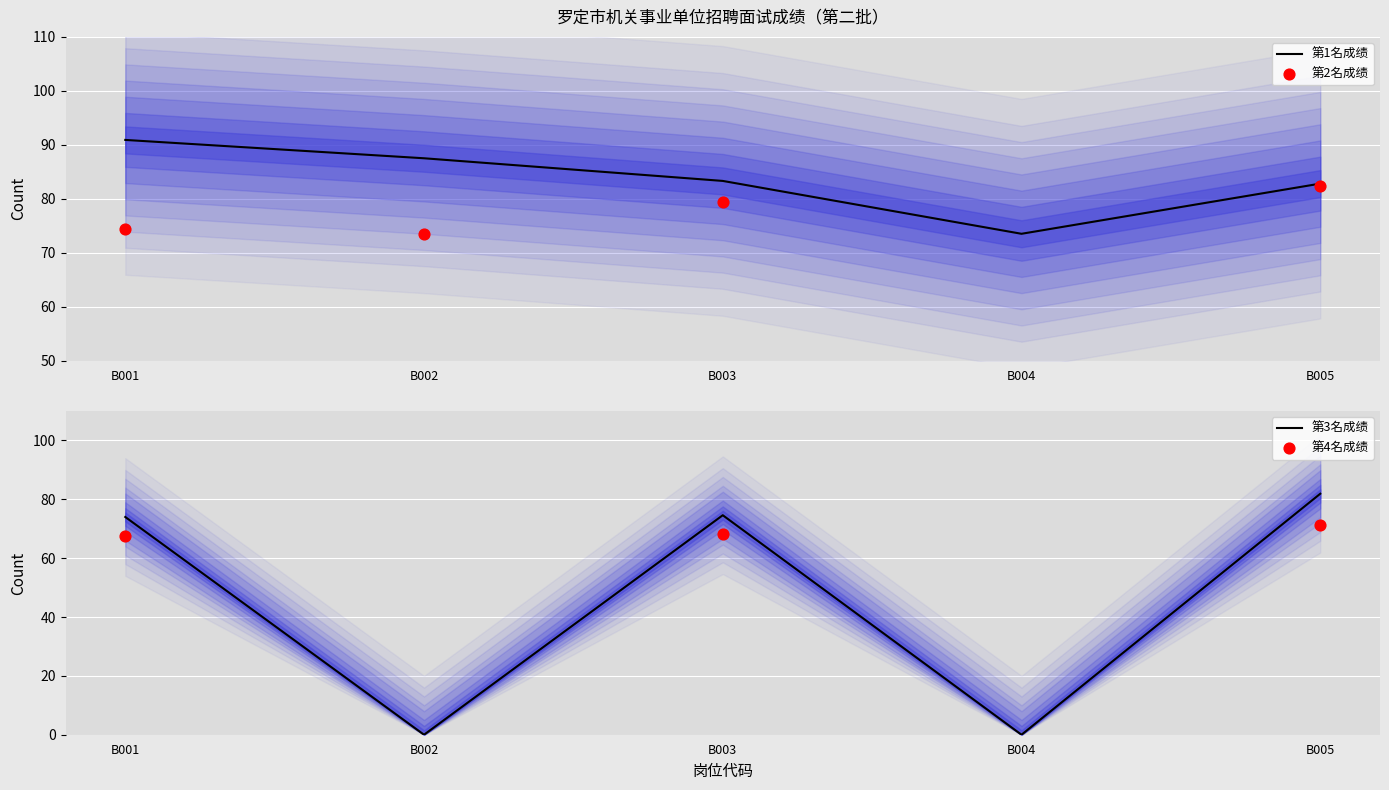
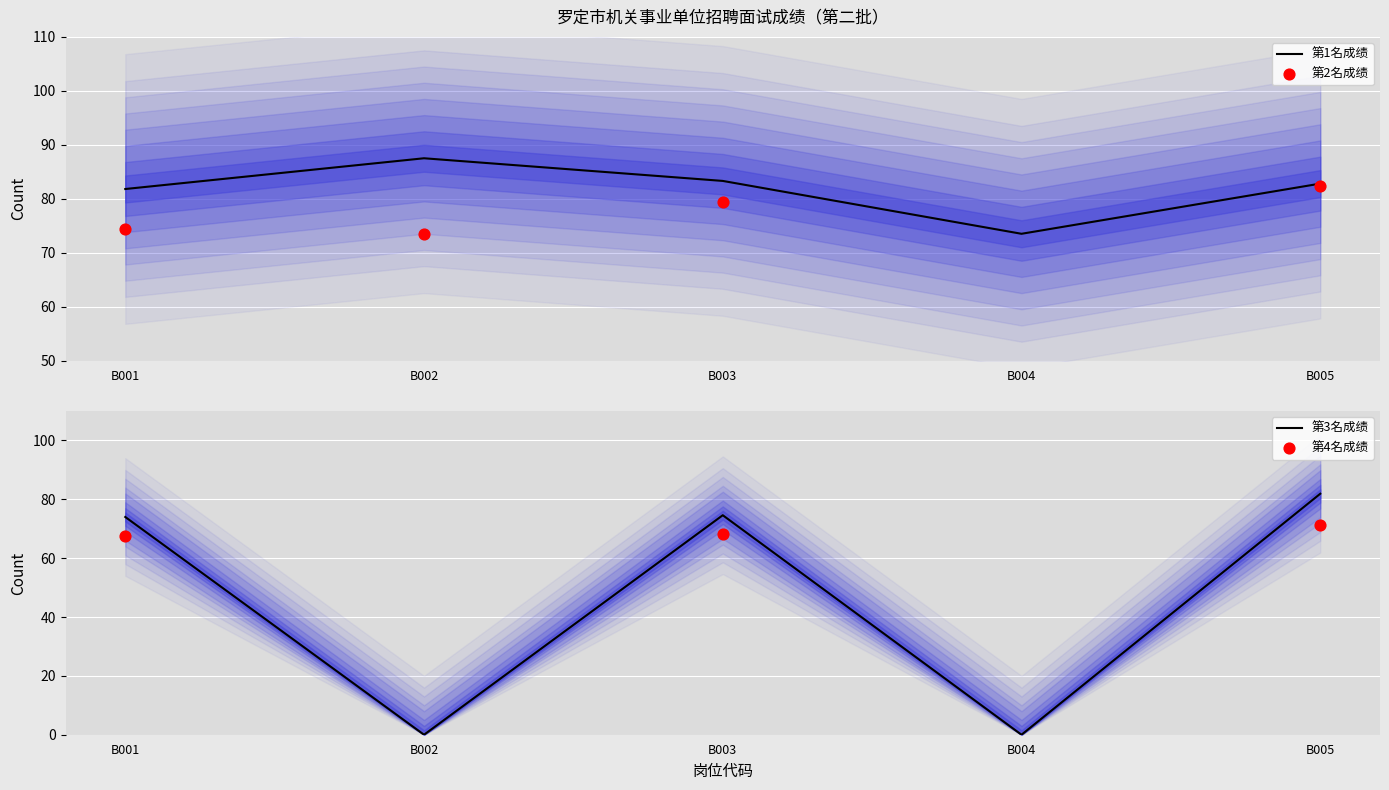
  {
    "罗定市机关事业单位招聘面试成绩（第二批）": {
      "第1名成绩": {
-       "B001": 91,
+       "B001": 82,
        "B002": 88,
        "B003": 83,
        "B004": 74,
        "B005": 83
      }
    }
  }
